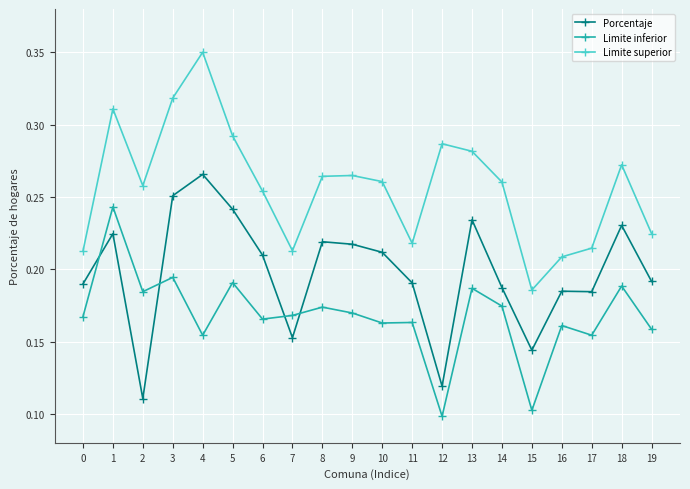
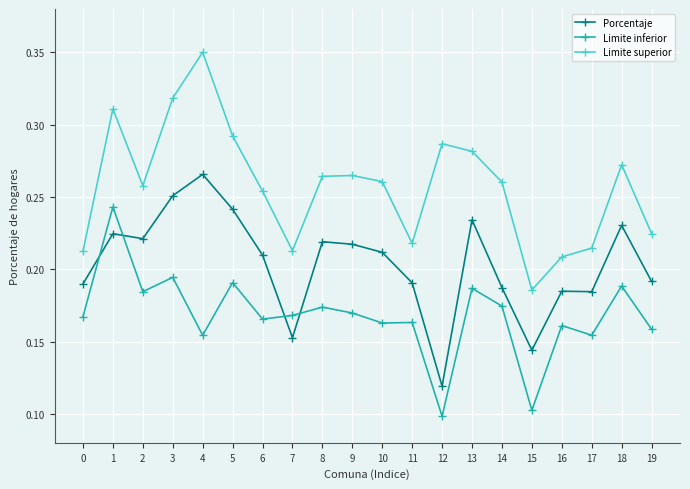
  {
    "Porcentaje": {
      "0": 0.190,
      "1": 0.225,
-     "2": 0.111,
+     "2": 0.221,
      "3": 0.251,
      "4": 0.266,
      "5": 0.242,
      "6": 0.210,
      "7": 0.153,
      "8": 0.219,
      "9": 0.217,
      "10": 0.212,
      "11": 0.191,
      "12": 0.119,
      "13": 0.234,
      "14": 0.187,
      "15": 0.144,
      "16": 0.185,
      "17": 0.185,
      "18": 0.230,
      "19": 0.192
    },
    "Limite inferior": {
      "0": 0.167,
      "1": 0.243,
      "2": 0.185,
      "3": 0.194,
      "4": 0.154,
      "5": 0.191,
      "6": 0.166,
      "7": 0.168,
      "8": 0.174,
      "9": 0.170,
      "10": 0.163,
      "11": 0.163,
      "12": 0.098,
      "13": 0.187,
      "14": 0.175,
      "15": 0.102,
      "16": 0.161,
      "17": 0.154,
      "18": 0.188,
      "19": 0.159
    },
    "Limite superior": {
      "0": 0.212,
      "1": 0.311,
      "2": 0.258,
      "3": 0.318,
      "4": 0.350,
      "5": 0.292,
      "6": 0.254,
      "7": 0.213,
      "8": 0.264,
      "9": 0.265,
      "10": 0.261,
      "11": 0.218,
      "12": 0.287,
      "13": 0.282,
      "14": 0.260,
      "15": 0.186,
      "16": 0.209,
      "17": 0.215,
      "18": 0.272,
      "19": 0.225
    }
  }
